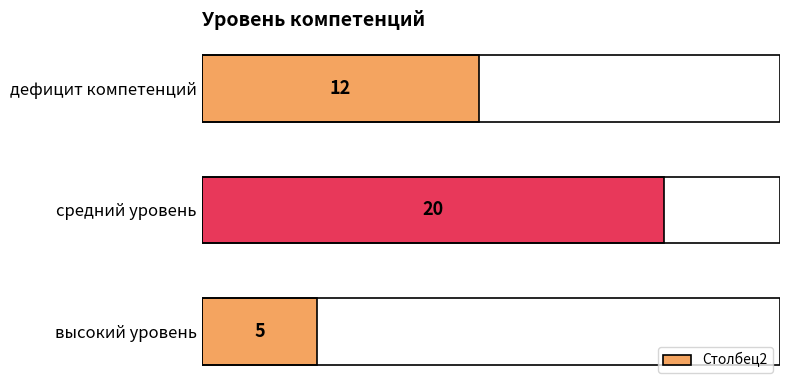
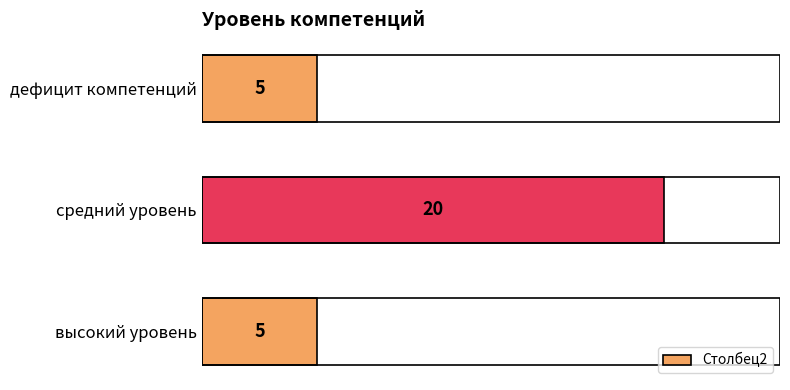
  {
-   "дефицит компетенций": 12,
+   "дефицит компетенций": 5,
    "средний уровень": 20,
    "высокий уровень": 5
  }
